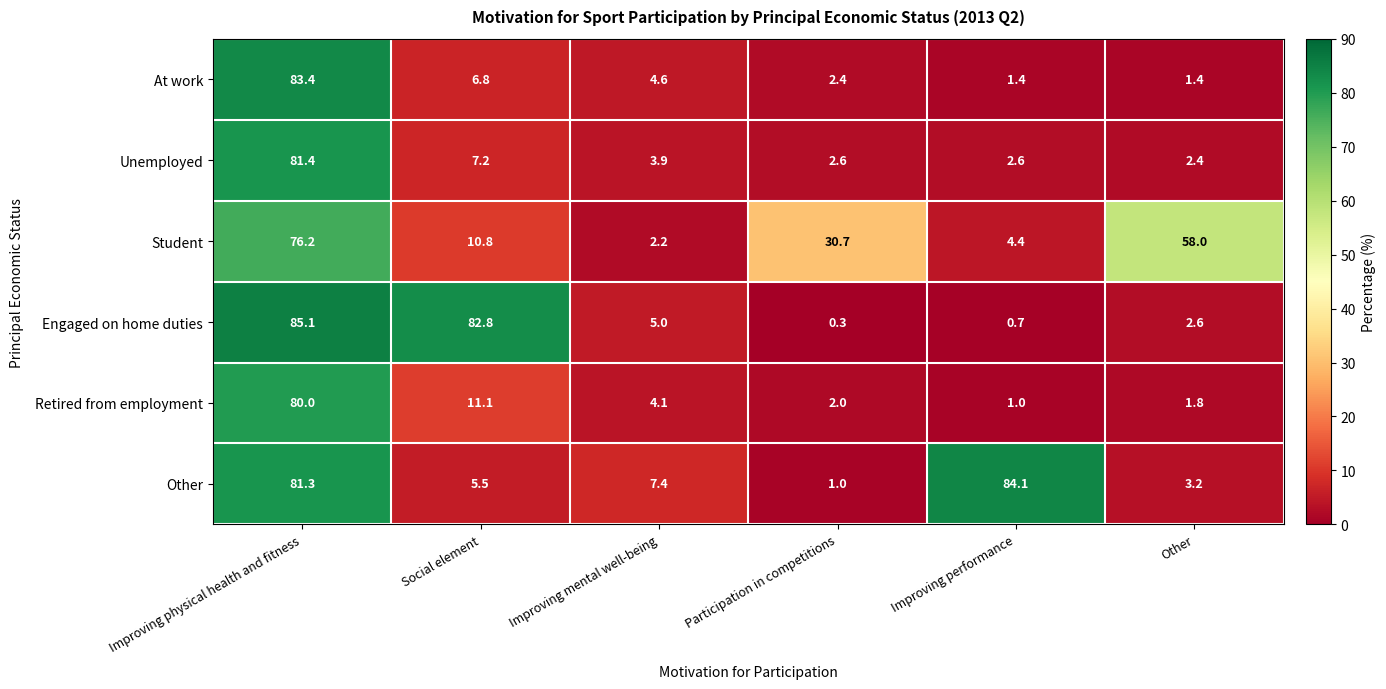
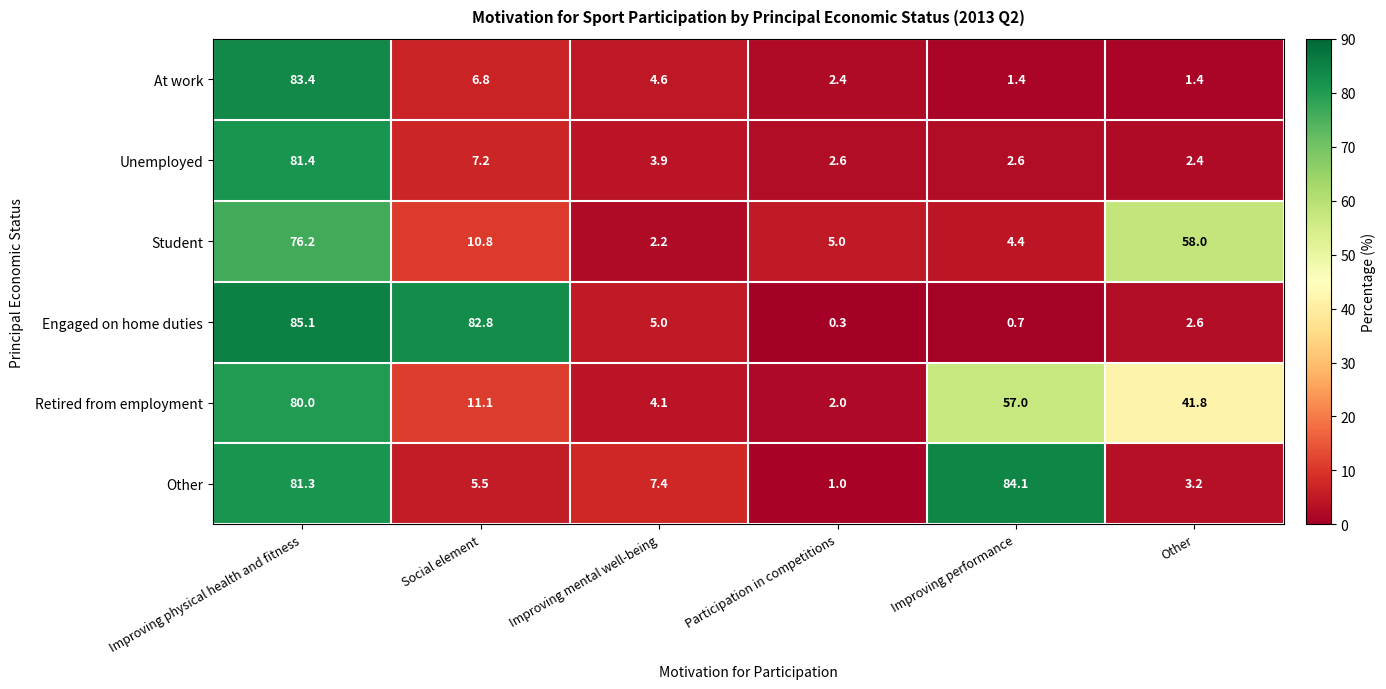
  {
    "At work": {
      "Improving physical health and fitness": 83.4,
      "Social element": 6.8,
      "Improving mental well-being": 4.6,
      "Participation in competitions": 2.4,
      "Improving performance": 1.4,
      "Other": 1.4
    },
    "Unemployed": {
      "Improving physical health and fitness": 81.4,
      "Social element": 7.2,
      "Improving mental well-being": 3.9,
      "Participation in competitions": 2.6,
      "Improving performance": 2.6,
      "Other": 2.4
    },
    "Student": {
      "Improving physical health and fitness": 76.2,
      "Social element": 10.8,
      "Improving mental well-being": 2.2,
-     "Participation in competitions": 30.7,
+     "Participation in competitions": 5.0,
      "Improving performance": 4.4,
      "Other": 58.0
    },
    "Engaged on home duties": {
      "Improving physical health and fitness": 85.1,
      "Social element": 82.8,
      "Improving mental well-being": 5.0,
      "Participation in competitions": 0.3,
      "Improving performance": 0.7,
      "Other": 2.6
    },
    "Retired from employment": {
      "Improving physical health and fitness": 80.0,
      "Social element": 11.1,
      "Improving mental well-being": 4.1,
      "Participation in competitions": 2.0,
-     "Improving performance": 1.0,
-     "Other": 1.8
+     "Improving performance": 57.0,
+     "Other": 41.8
    },
    "Other": {
      "Improving physical health and fitness": 81.3,
      "Social element": 5.5,
      "Improving mental well-being": 7.4,
      "Participation in competitions": 1.0,
      "Improving performance": 84.1,
      "Other": 3.2
    }
  }
